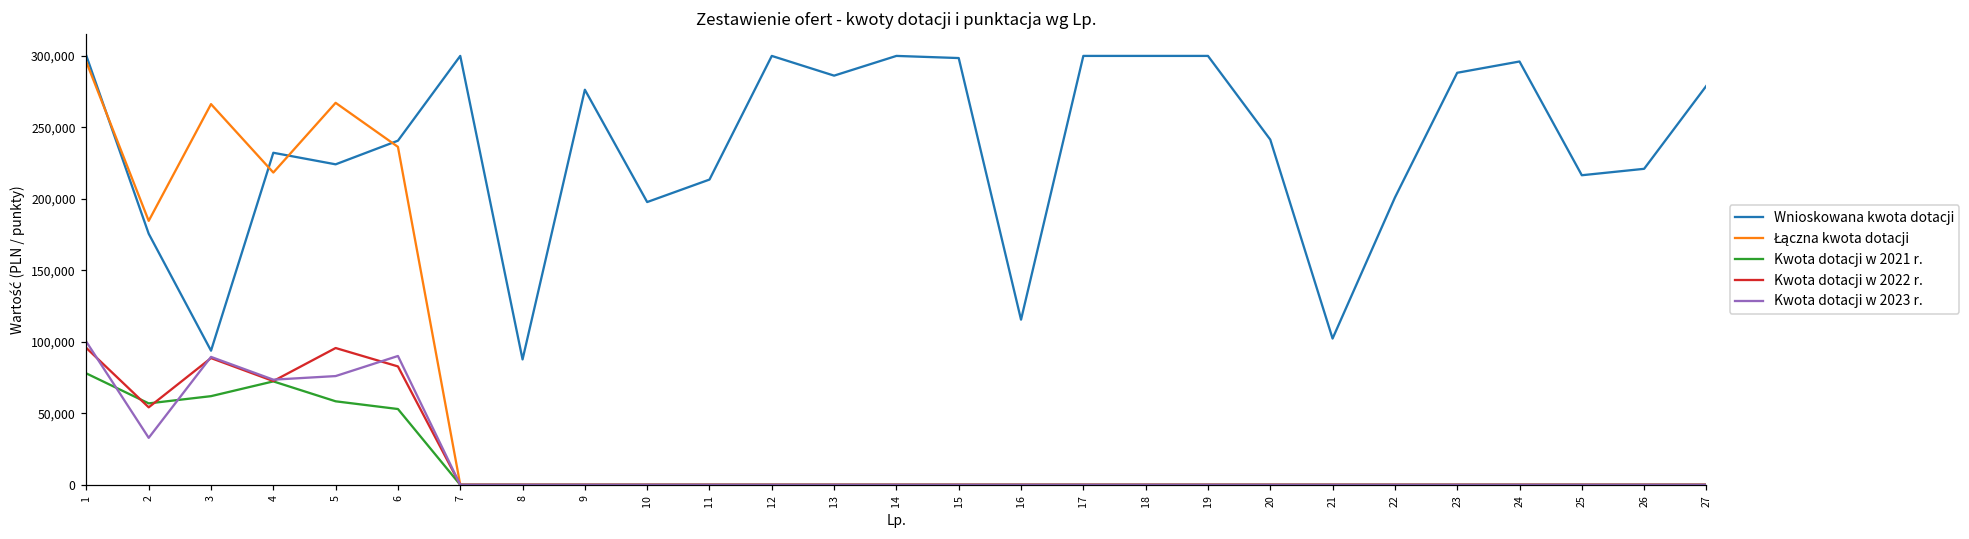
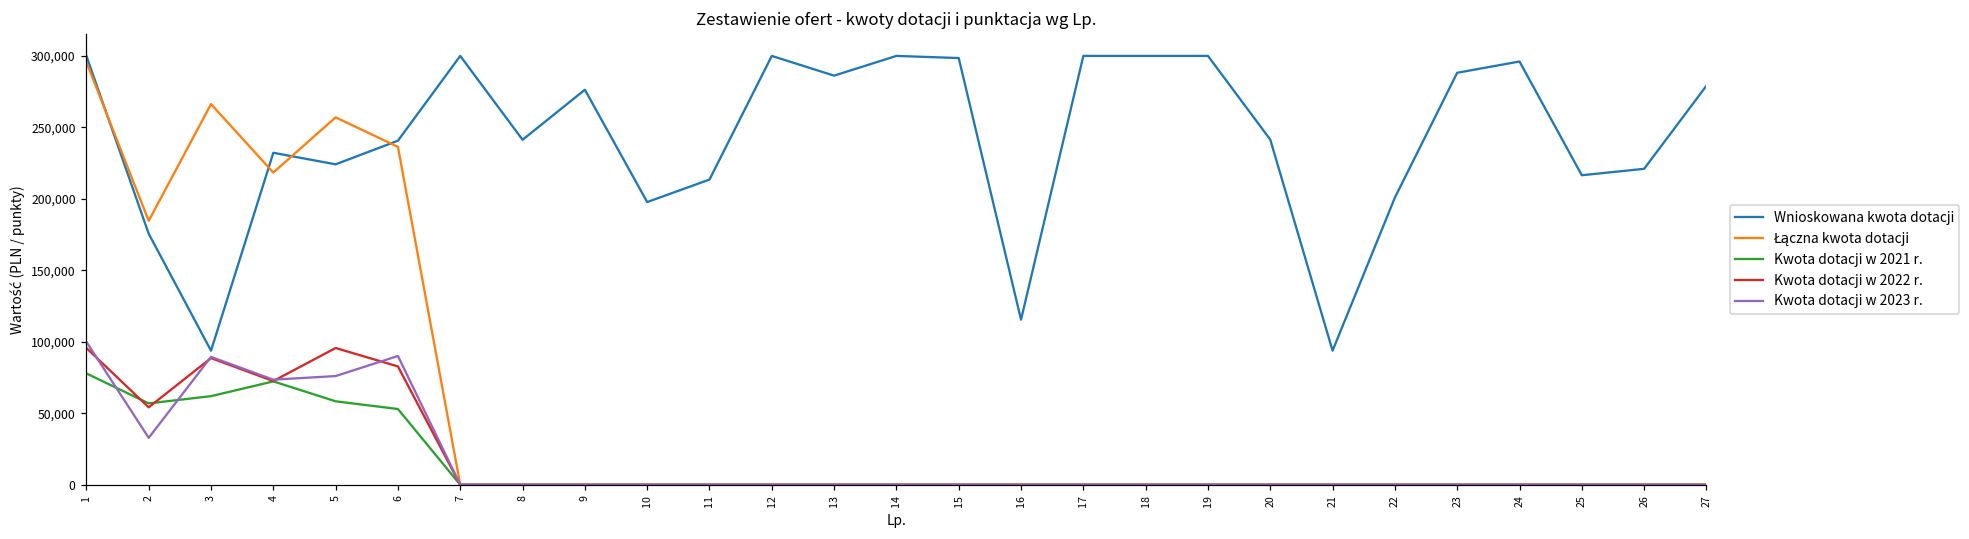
  {
    "Wnioskowana kwota dotacji": {
      "1": "300,000",
      "2": "176,000",
      "3": "94,000",
      "4": "232,000",
      "5": "224,000",
      "6": "241,000",
      "7": "300,000",
-     "8": "88,000",
+     "8": "241,000",
      "9": "276,000",
      "10": "198,000",
      "11": "214,000",
      "12": "300,000",
      "13": "286,000",
      "14": "300,000",
      "15": "299,000",
      "16": "116,000",
      "17": "300,000",
      "18": "300,000",
      "19": "300,000",
      "20": "241,000",
-     "21": "102,000",
+     "21": "94,000",
      "22": "201,000",
      "23": "288,000",
      "24": "296,000",
      "25": "217,000",
      "26": "221,000",
      "27": "279,000"
    },
    "Łączna kwota dotacji": {
      "1": "296,000",
      "2": "185,000",
      "3": "266,000",
      "4": "218,000",
-     "5": "267,000",
+     "5": "257,000",
      "6": "236,000"
    },
    "Kwota dotacji w 2021 r.": {
      "1": "78,000",
      "2": "57,000",
      "3": "62,000",
      "5": "58,000",
      "6": "53,000"
    },
    "Kwota dotacji w 2022 r.": {
      "1": "96,000",
      "2": "54,000",
      "5": "96,000",
      "6": "83,000"
    },
    "Kwota dotacji w 2023 r.": {
      "1": "100,000",
      "2": "33,000",
      "5": "76,000",
      "6": "90,000"
    }
  }
